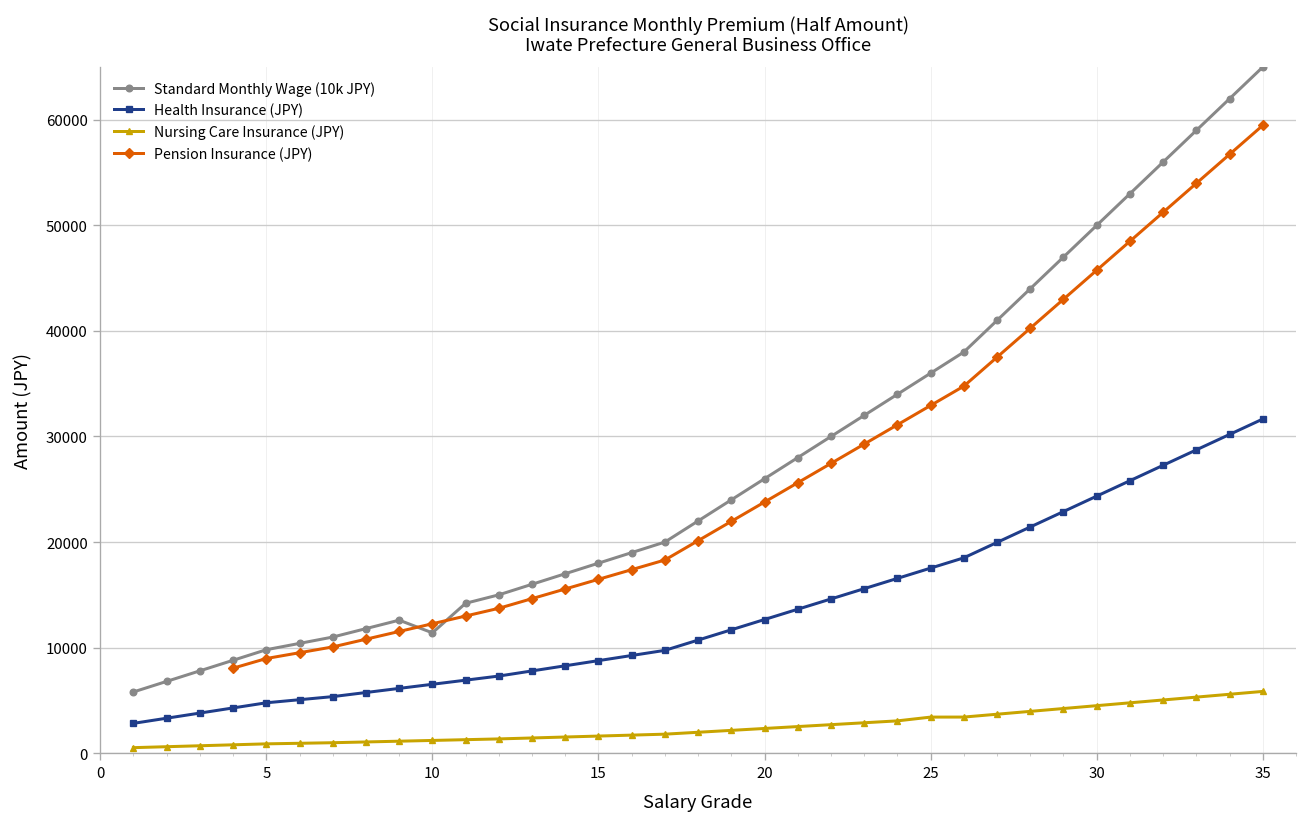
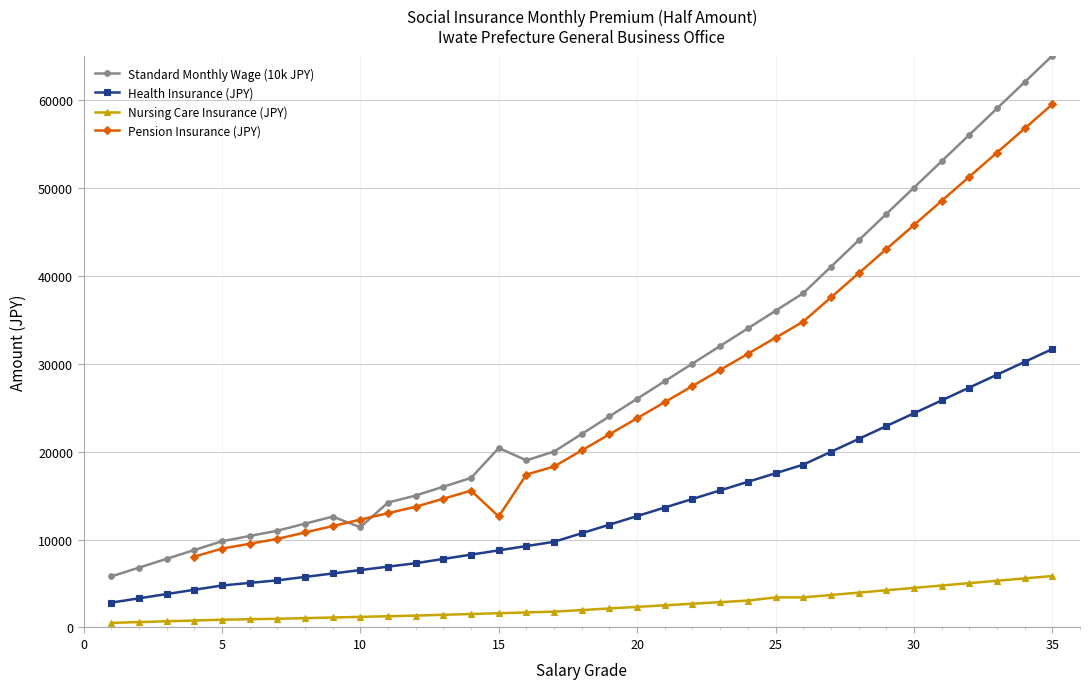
  {
    "Standard Monthly Wage (10k JPY)": {
      "5": 10000,
      "10": 11000,
-     "15": 18000,
+     "15": 20000,
      "20": 26000,
      "25": 36000,
      "30": 50000,
      "35": 65000
    },
    "Health Insurance (JPY)": {
      "5": 5000,
      "10": 7000,
      "15": 9000,
      "20": 13000,
      "25": 18000,
      "30": 24000,
      "35": 32000
    },
    "Nursing Care Insurance (JPY)": {
      "5": 1000,
      "10": 1000,
      "15": 2000,
      "20": 2000,
      "25": 3000,
      "30": 5000,
      "35": 6000
    },
    "Pension Insurance (JPY)": {
      "5": 9000,
      "10": 12000,
-     "15": 16000,
+     "15": 13000,
      "20": 24000,
      "25": 33000,
      "30": 46000,
      "35": 59000
    }
  }
